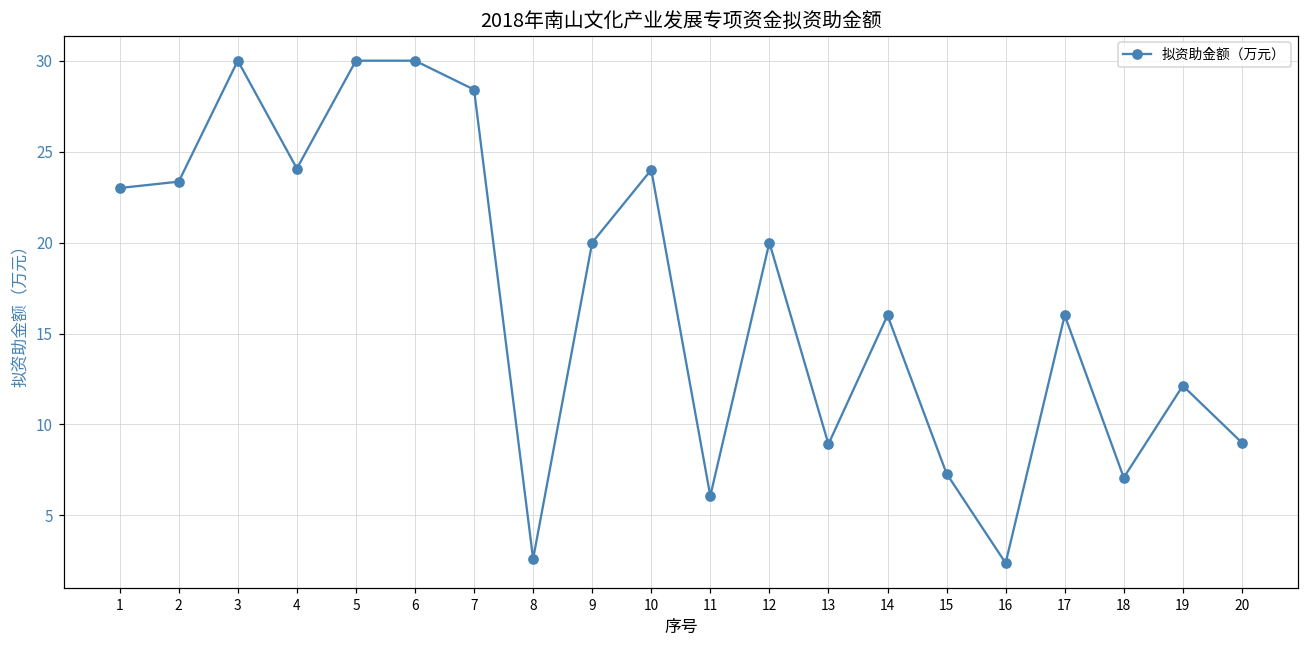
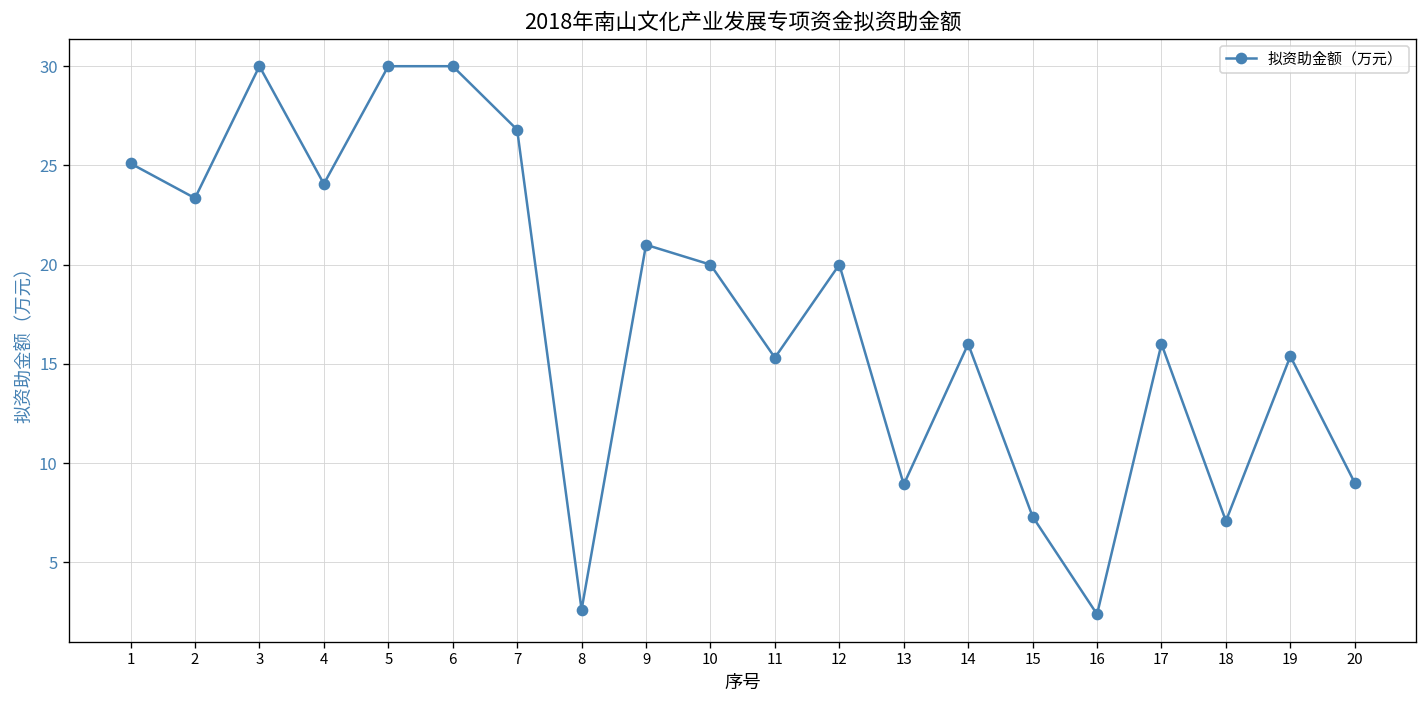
  {
-   "1": 23.0,
+   "1": 25.1,
    "2": 23.4,
    "3": 30.0,
    "4": 24.1,
    "5": 30.0,
    "6": 30.0,
-   "7": 28.4,
+   "7": 26.8,
    "8": 2.6,
-   "9": 20,
-   "10": 24,
-   "11": 6.1,
+   "9": 21,
+   "10": 20,
+   "11": 15.3,
    "12": 20.0,
    "13": 8.9,
    "14": 16.0,
    "15": 7.3,
    "16": 2.4,
    "17": 16.0,
    "18": 7.1,
-   "19": 12.1,
+   "19": 15.4,
    "20": 9.0
  }
